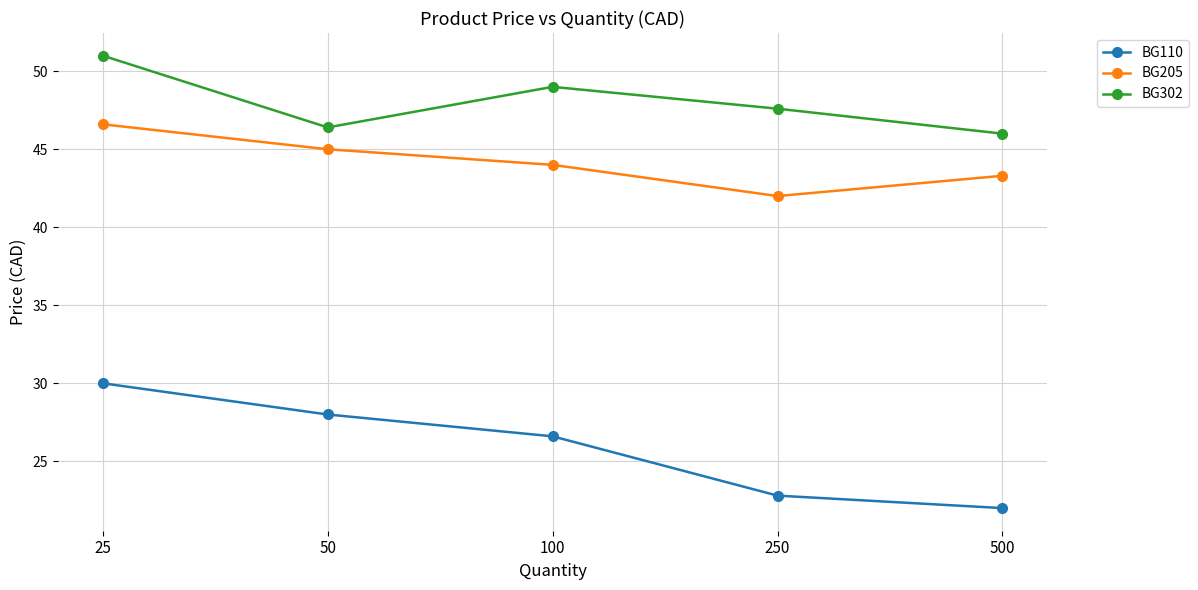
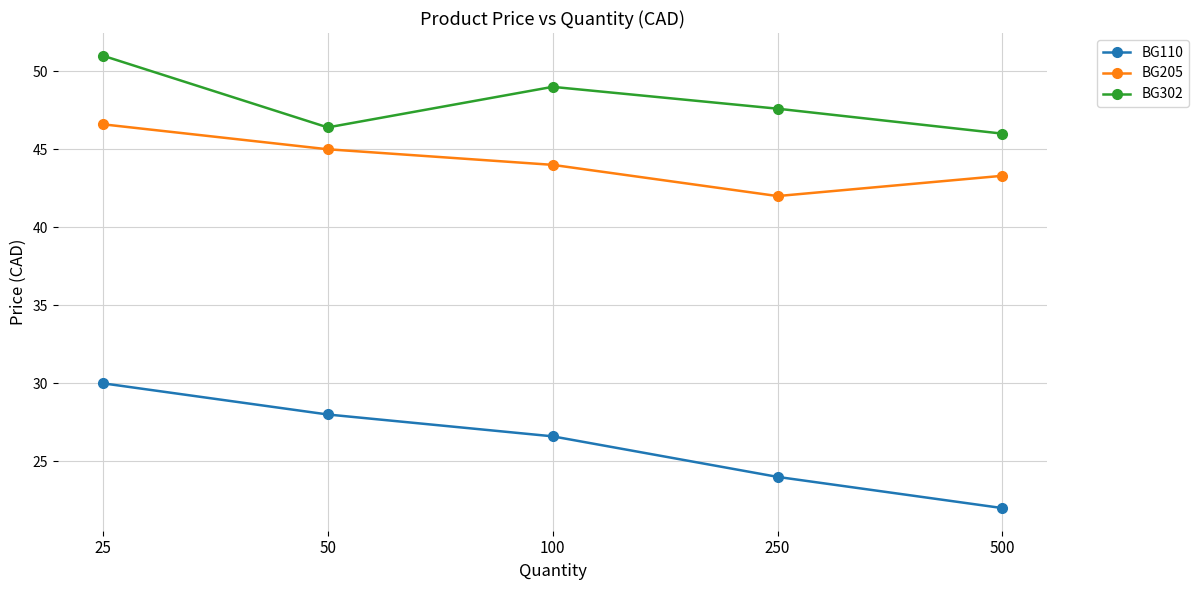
  {
    "BG110": {
      "25": 30.0,
      "50": 28.0,
      "100": 26.6,
-     "250": 22.8,
+     "250": 24.0,
      "500": 22.0
    },
    "BG205": {
      "25": 46.6,
      "50": 45.0,
      "100": 44.0,
      "250": 42.0,
      "500": 43.3
    },
    "BG302": {
      "25": 51.0,
      "50": 46.4,
      "100": 49.0,
      "250": 47.6,
      "500": 46.0
    }
  }
